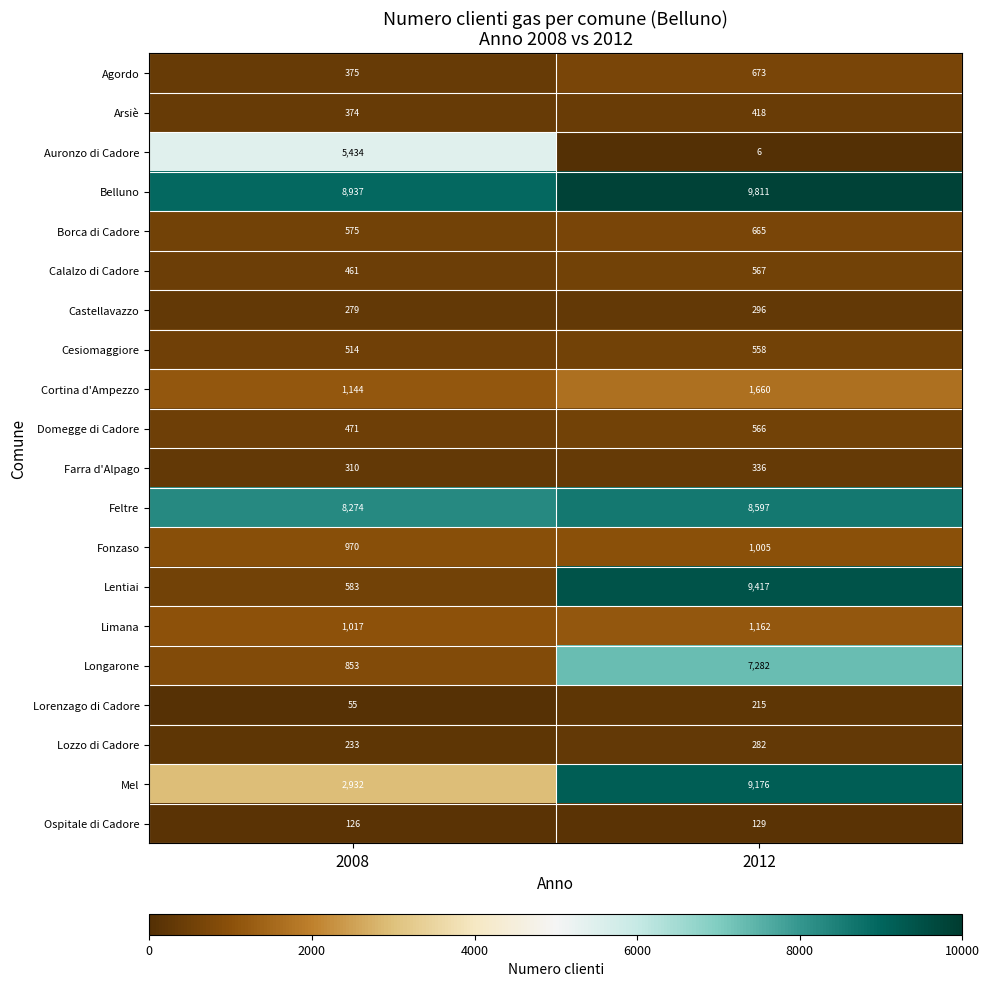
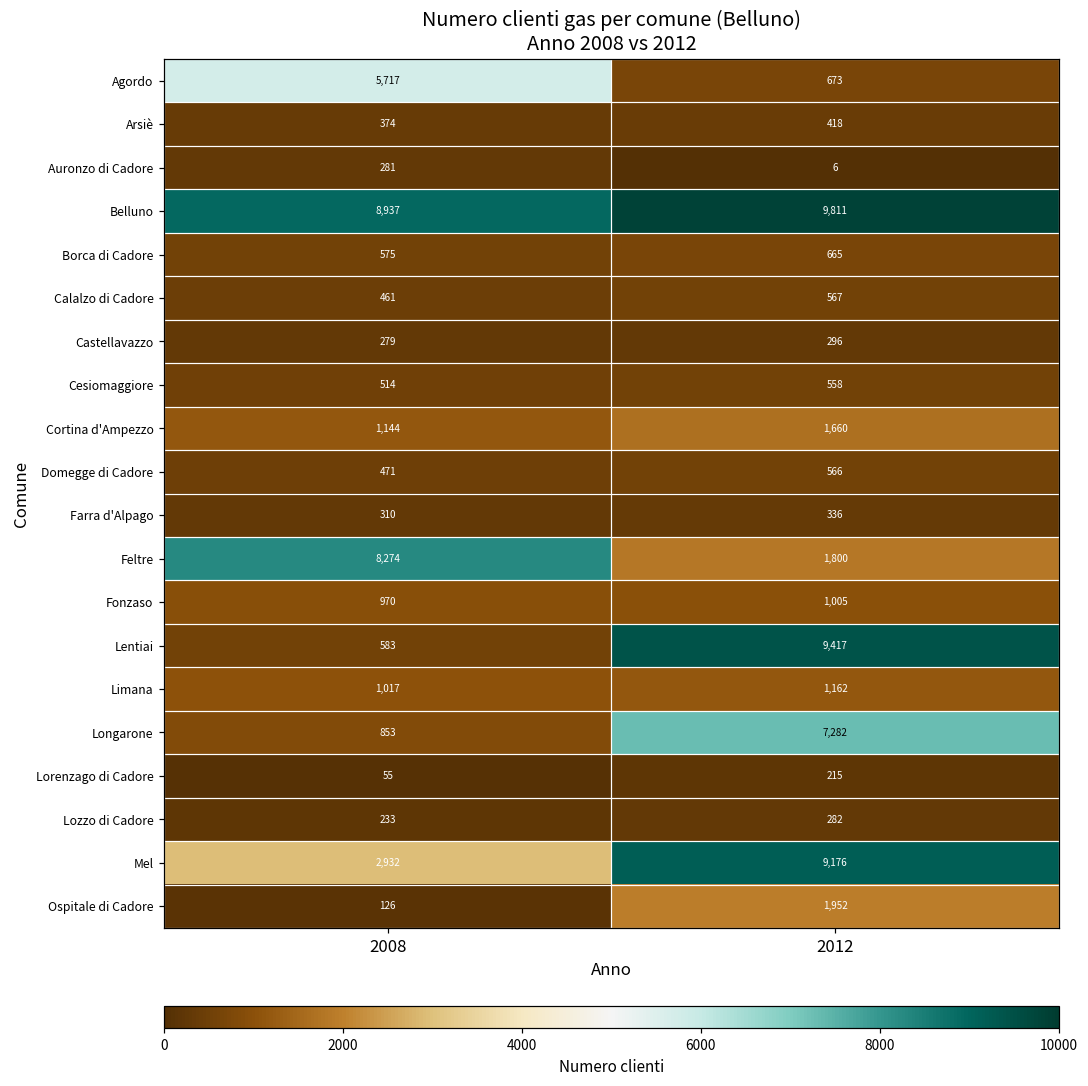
  {
    "Agordo": {
-     "2008": "375",
+     "2008": "5,717",
      "2012": "673"
    },
    "Arsiè": {
      "2008": "374",
      "2012": "418"
    },
    "Auronzo di Cadore": {
-     "2008": "5,434",
+     "2008": "281",
      "2012": "6"
    },
    "Belluno": {
      "2008": "8,937",
      "2012": "9,811"
    },
    "Borca di Cadore": {
      "2008": "575",
      "2012": "665"
    },
    "Calalzo di Cadore": {
      "2008": "461",
      "2012": "567"
    },
    "Castellavazzo": {
      "2008": "279",
      "2012": "296"
    },
    "Cesiomaggiore": {
      "2008": "514",
      "2012": "558"
    },
    "Cortina d'Ampezzo": {
      "2008": "1,144",
      "2012": "1,660"
    },
    "Domegge di Cadore": {
      "2008": "471",
      "2012": "566"
    },
    "Farra d'Alpago": {
      "2008": "310",
      "2012": "336"
    },
    "Feltre": {
      "2008": "8,274",
-     "2012": "8,597"
+     "2012": "1,800"
    },
    "Fonzaso": {
      "2008": "970",
      "2012": "1,005"
    },
    "Lentiai": {
      "2008": "583",
      "2012": "9,417"
    },
    "Limana": {
      "2008": "1,017",
      "2012": "1,162"
    },
    "Longarone": {
      "2008": "853",
      "2012": "7,282"
    },
    "Lorenzago di Cadore": {
      "2008": "55",
      "2012": "215"
    },
    "Lozzo di Cadore": {
      "2008": "233",
      "2012": "282"
    },
    "Mel": {
      "2008": "2,932",
      "2012": "9,176"
    },
    "Ospitale di Cadore": {
      "2008": "126",
-     "2012": "129"
+     "2012": "1,952"
    }
  }
